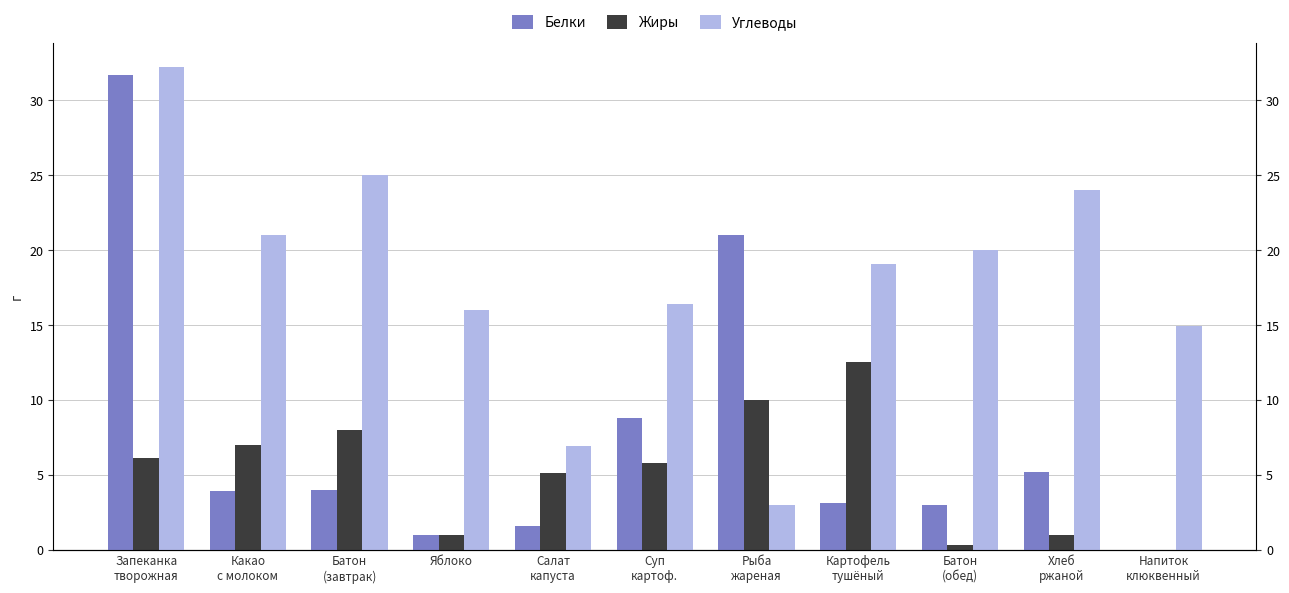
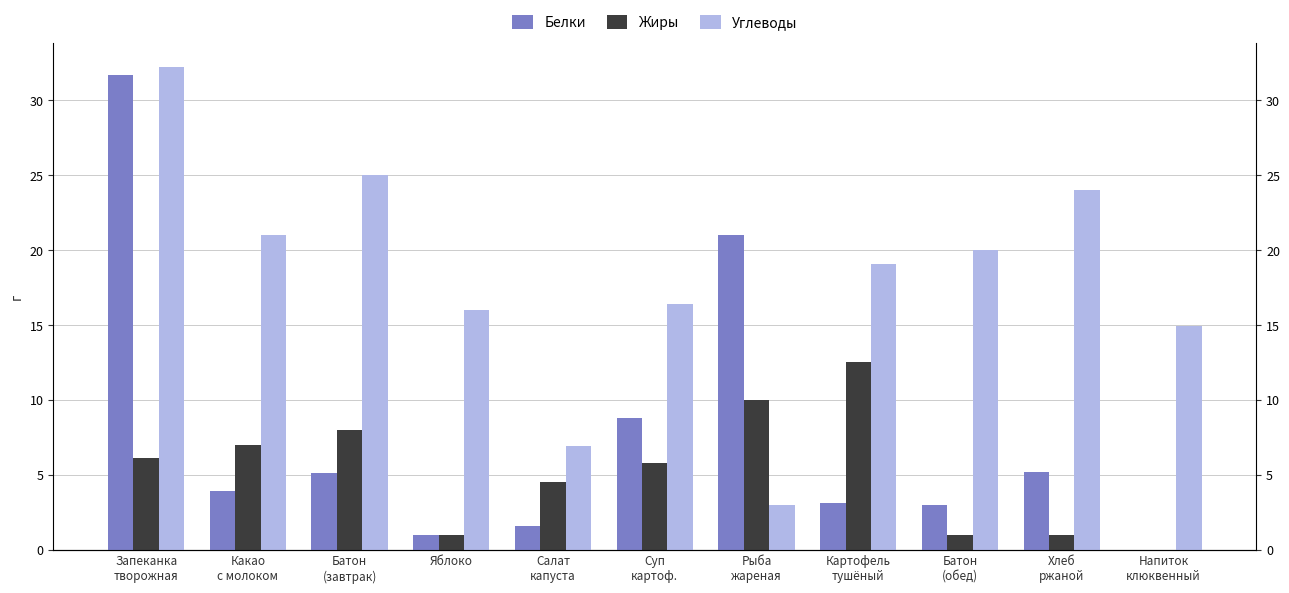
  {
    "Белки": {
      "Запеканка творожная": 31.7,
      "Какао с молоком": 3.9,
-     "Батон (завтрак)": 4.0,
+     "Батон (завтрак)": 5.1,
      "Яблоко": 1.0,
      "Салат капуста": 1.6,
      "Суп картоф.": 8.8,
      "Рыба жареная": 21.0,
      "Картофель тушёный": 3.1,
      "Батон (обед)": 3.0,
      "Хлеб ржаной": 5.2,
      "Напиток клюквенный": 0.0
    },
    "Жиры": {
      "Запеканка творожная": 6.1,
      "Какао с молоком": 7.0,
      "Батон (завтрак)": 8.0,
      "Яблоко": 1.0,
-     "Салат капуста": 5.1,
+     "Салат капуста": 4.5,
      "Суп картоф.": 5.8,
      "Рыба жареная": 10.0,
      "Картофель тушёный": 12.5,
-     "Батон (обед)": 0.3,
+     "Батон (обед)": 1.0,
      "Хлеб ржаной": 1.0,
      "Напиток клюквенный": 0.0
    },
    "Углеводы": {
      "Запеканка творожная": 32.2,
      "Какао с молоком": 21.0,
      "Батон (завтрак)": 25.0,
      "Яблоко": 16.0,
      "Салат капуста": 6.9,
      "Суп картоф.": 16.4,
      "Рыба жареная": 3.0,
      "Картофель тушёный": 19.1,
      "Батон (обед)": 20.0,
      "Хлеб ржаной": 24.0,
      "Напиток клюквенный": 14.9
    }
  }
